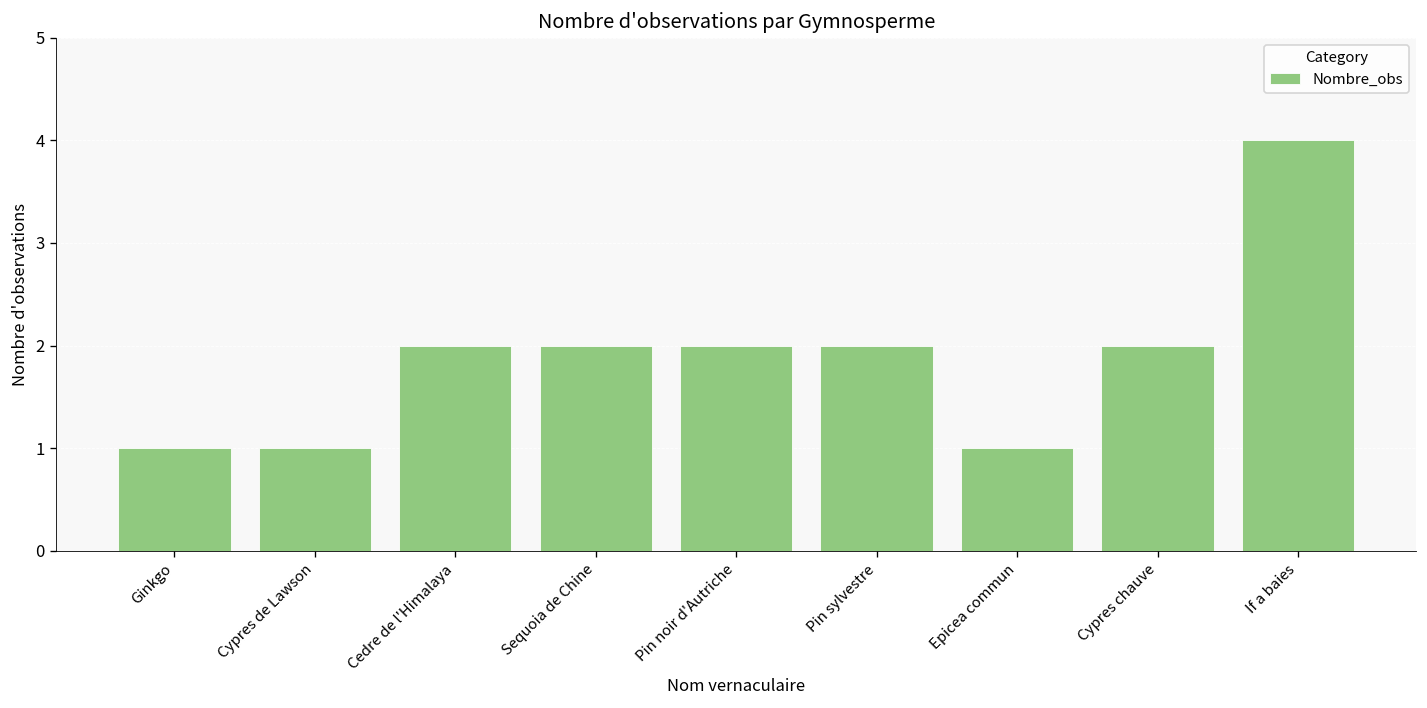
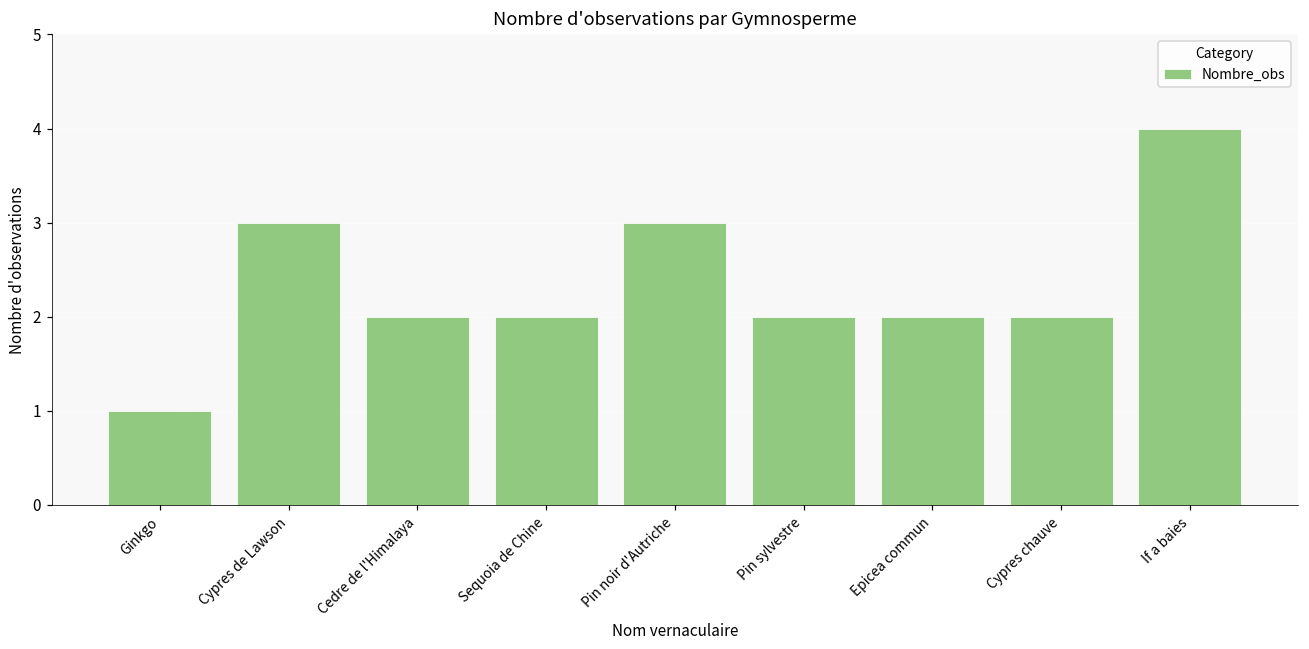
  {
    "Ginkgo": 1,
-   "Cypres de Lawson": 1,
+   "Cypres de Lawson": 3,
    "Cedre de l'Himalaya": 2,
    "Sequoia de Chine": 2,
-   "Pin noir d'Autriche": 2,
+   "Pin noir d'Autriche": 3,
    "Pin sylvestre": 2,
-   "Epicea commun": 1,
+   "Epicea commun": 2,
    "Cypres chauve": 2,
    "If a baies": 4
  }
